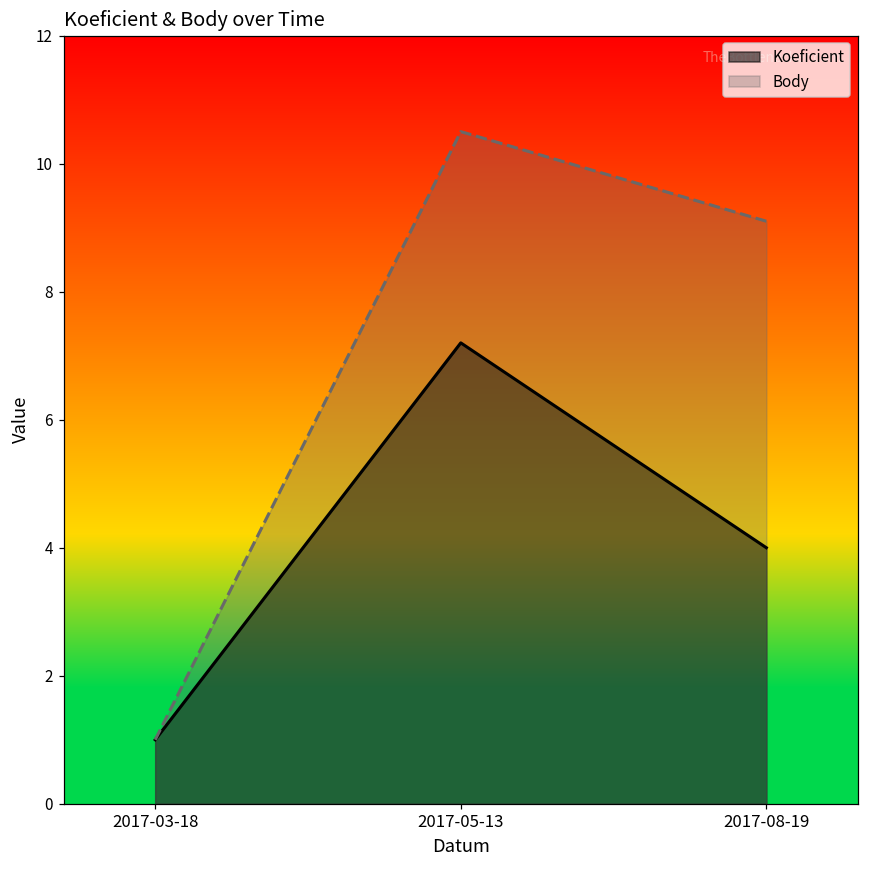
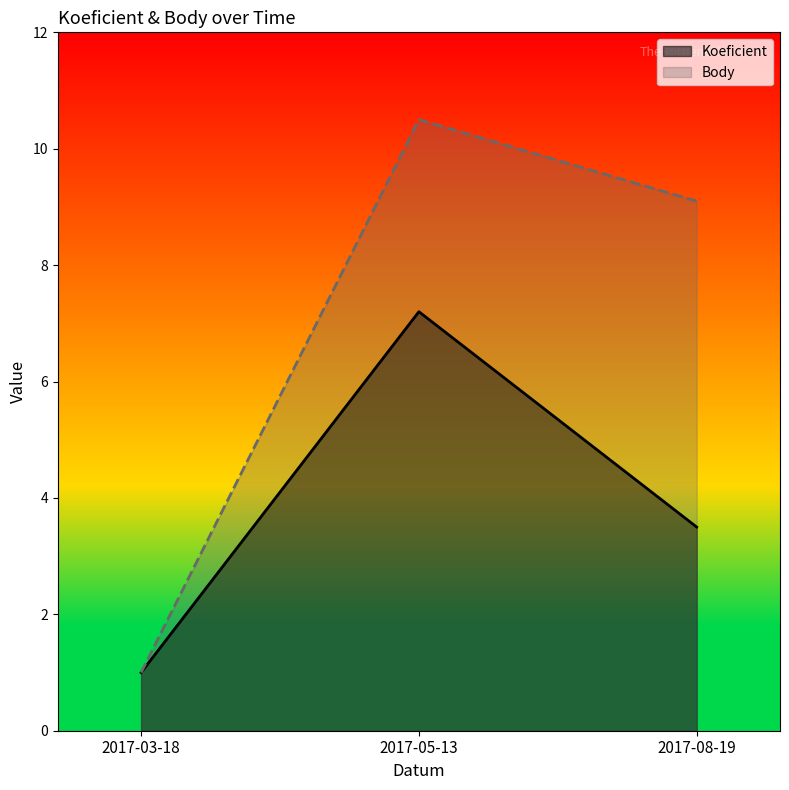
  {
    "Koeficient": {
      "2017-05-13": 7.2,
-     "2017-08-19": 4.0
+     "2017-08-19": 3.5
    },
    "Body": {
      "2017-05-13": 10.5,
      "2017-08-19": 9.1
    }
  }
